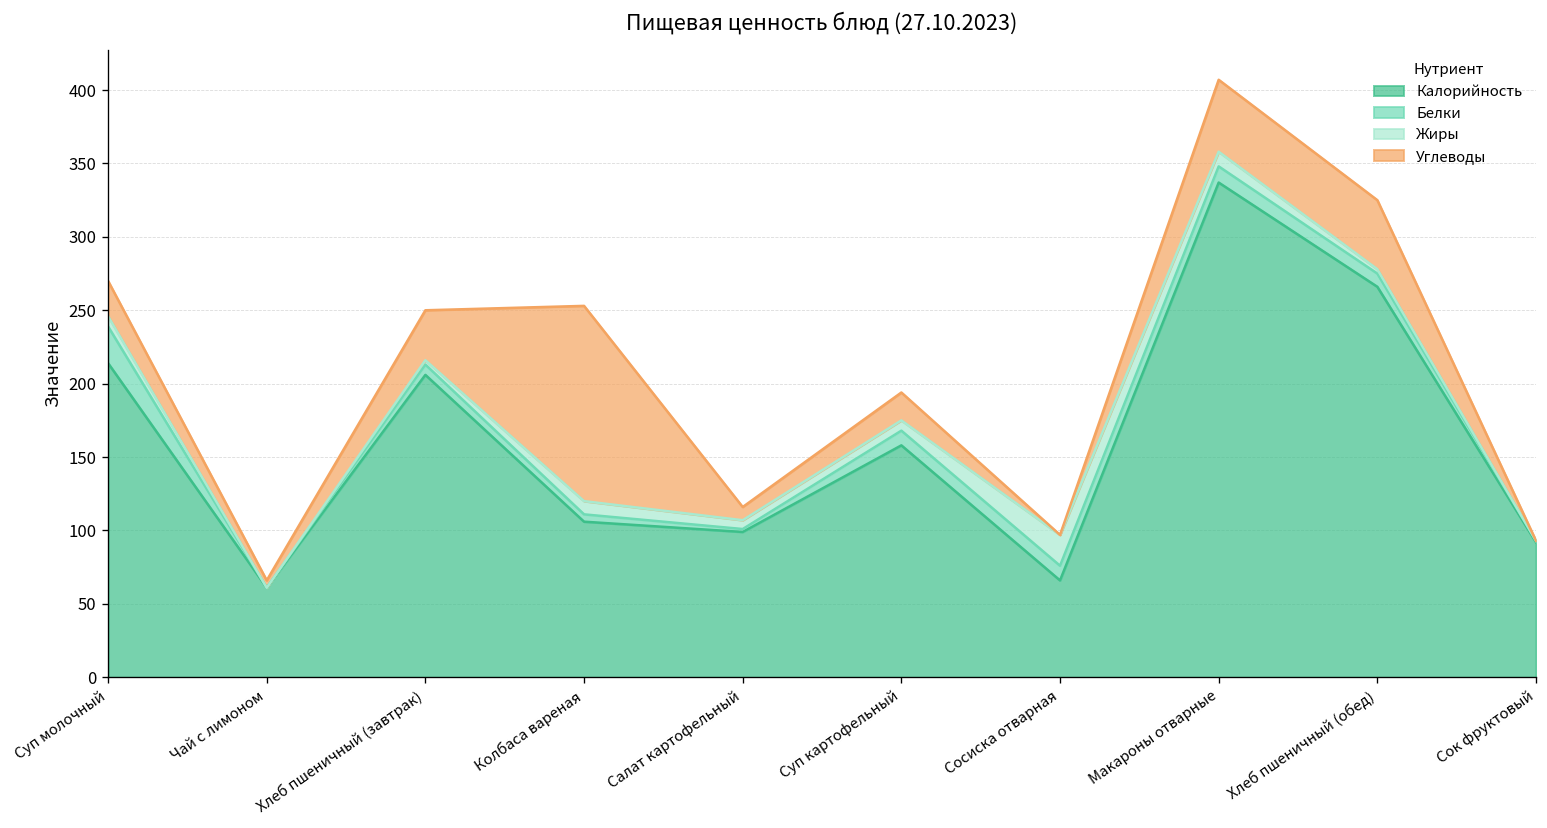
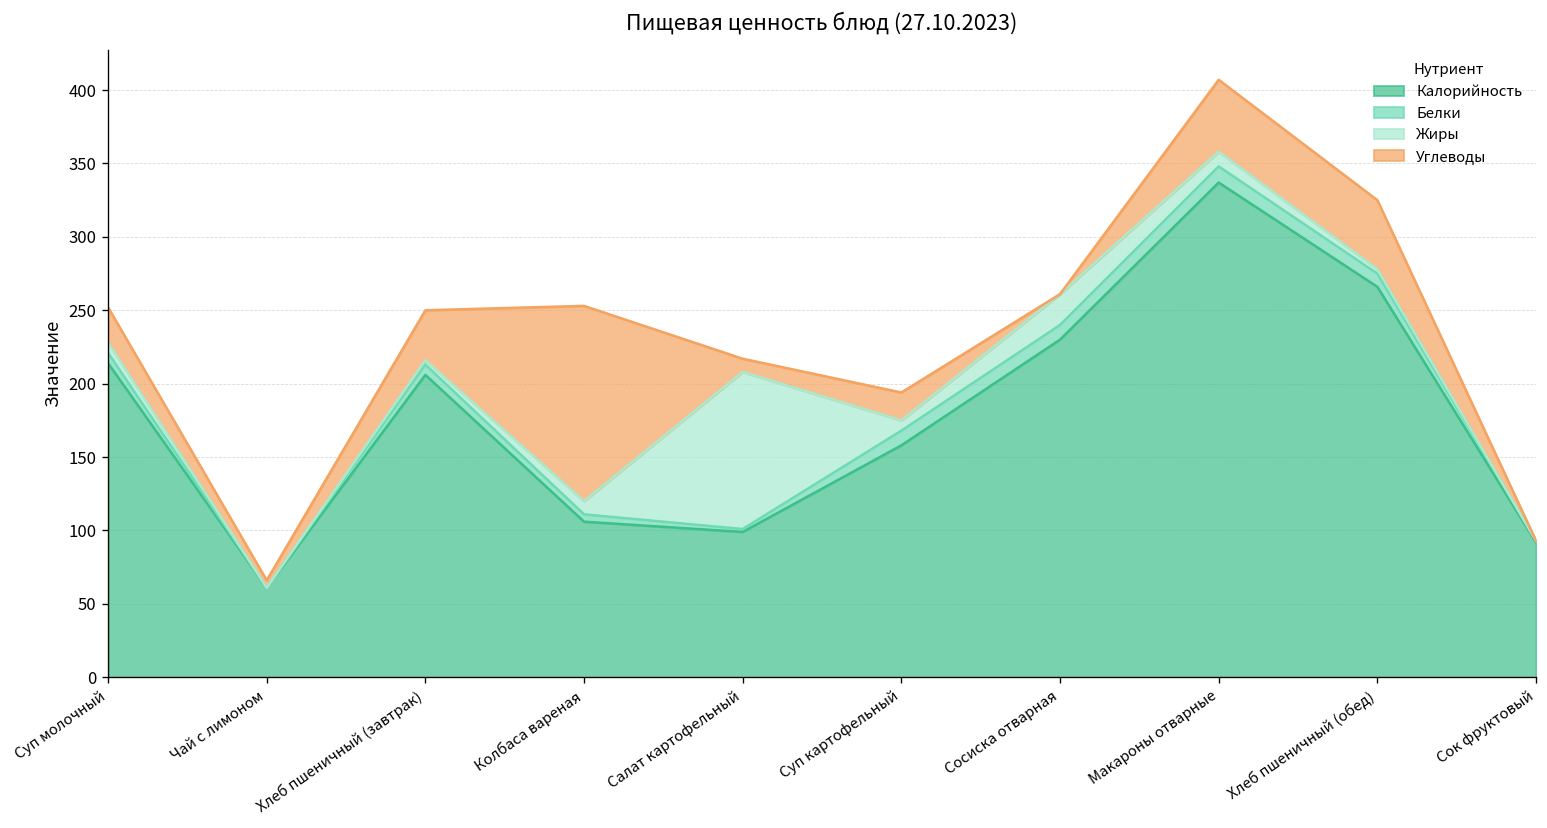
  {
    "Калорийность": {
      "Суп молочный": 214,
      "Хлеб пшеничный (завтрак)": 206,
      "Колбаса вареная": 106,
      "Суп картофельный": 158,
-     "Сосиска отварная": 66,
+     "Сосиска отварная": 230,
      "Макароны отварные": 337,
      "Хлеб пшеничный (обед)": 266
    },
    "Белки": {
-     "Суп молочный": 25,
+     "Суп молочный": 7,
      "Хлеб пшеничный (завтрак)": 7,
      "Колбаса вареная": 5,
      "Суп картофельный": 10,
      "Сосиска отварная": 10,
      "Макароны отварные": 11,
      "Хлеб пшеничный (обед)": 9
    },
    "Жиры": {
      "Суп молочный": 7,
      "Хлеб пшеничный (завтрак)": 3,
      "Колбаса вареная": 9,
-     "Салат картофельный": 6,
+     "Салат картофельный": 107,
      "Суп картофельный": 7,
      "Макароны отварные": 10,
      "Хлеб пшеничный (обед)": 3
    },
    "Углеводы": {
      "Суп молочный": 24,
      "Чай с лимоном": 5,
      "Хлеб пшеничный (завтрак)": 34,
      "Колбаса вареная": 133,
      "Салат картофельный": 9,
      "Суп картофельный": 19,
      "Макароны отварные": 49,
      "Хлеб пшеничный (обед)": 47
    }
  }
